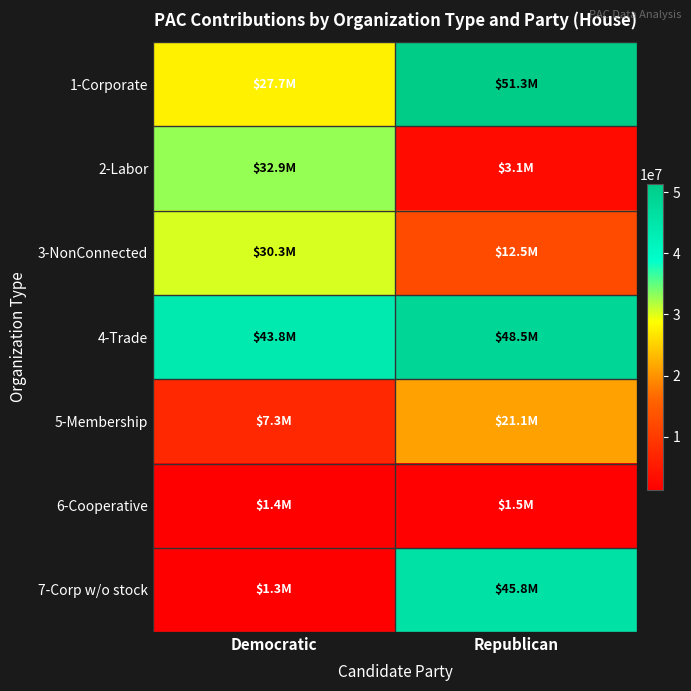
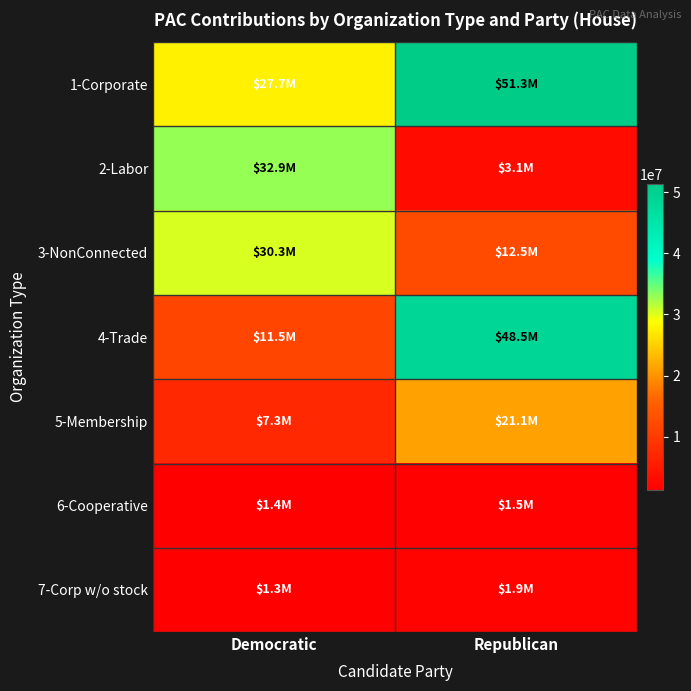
  {
    "1-Corporate": {
      "Democratic": "$27.7M",
      "Republican": "$51.3M"
    },
    "2-Labor": {
      "Democratic": "$32.9M",
      "Republican": "$3.1M"
    },
    "3-NonConnected": {
      "Democratic": "$30.3M",
      "Republican": "$12.5M"
    },
    "4-Trade": {
-     "Democratic": "$43.8M",
+     "Democratic": "$11.5M",
      "Republican": "$48.5M"
    },
    "5-Membership": {
      "Democratic": "$7.3M",
      "Republican": "$21.1M"
    },
    "6-Cooperative": {
      "Democratic": "$1.4M",
      "Republican": "$1.5M"
    },
    "7-Corp w/o stock": {
      "Democratic": "$1.3M",
-     "Republican": "$45.8M"
+     "Republican": "$1.9M"
    }
  }
